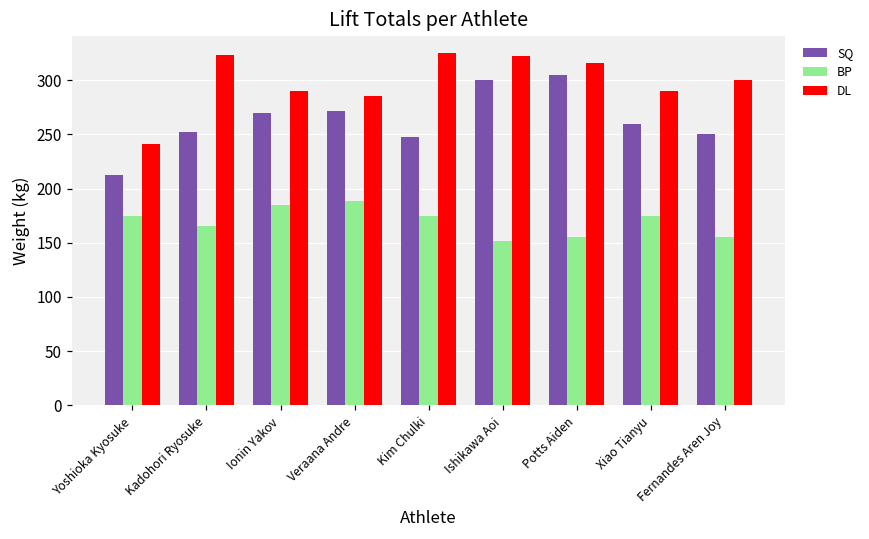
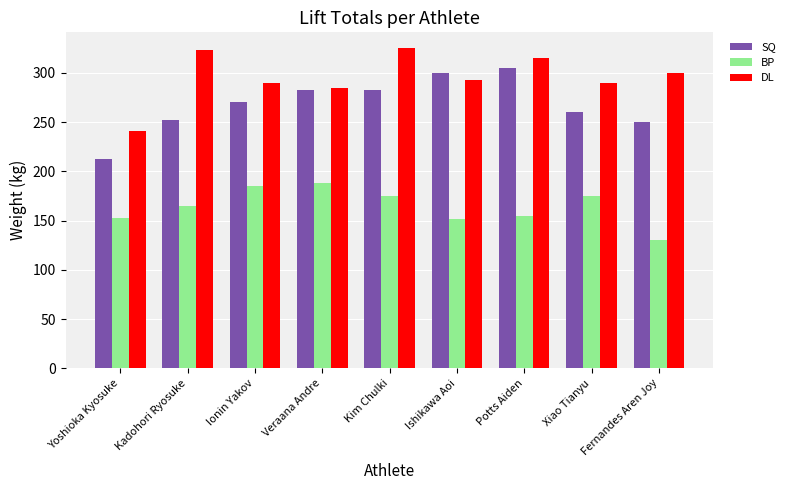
  {
    "SQ": {
      "Yoshioka Kyosuke": 210,
      "Kadohori Ryosuke": 250,
      "Ionin Yakov": 270,
-     "Veraana Andre": 270,
-     "Kim Chulki": 250,
+     "Veraana Andre": 280,
+     "Kim Chulki": 280,
      "Ishikawa Aoi": 300,
      "Potts Aiden": 300,
      "Xiao Tianyu": 260,
      "Fernandes Aren Joy": 250
    },
    "BP": {
-     "Yoshioka Kyosuke": 170,
+     "Yoshioka Kyosuke": 150,
      "Kadohori Ryosuke": 170,
      "Ionin Yakov": 190,
      "Veraana Andre": 190,
      "Kim Chulki": 180,
      "Ishikawa Aoi": 150,
      "Potts Aiden": 160,
      "Xiao Tianyu": 170,
-     "Fernandes Aren Joy": 160
+     "Fernandes Aren Joy": 130
    },
    "DL": {
      "Yoshioka Kyosuke": 240,
      "Kadohori Ryosuke": 320,
      "Ionin Yakov": 290,
      "Veraana Andre": 290,
      "Kim Chulki": 330,
-     "Ishikawa Aoi": 320,
+     "Ishikawa Aoi": 290,
      "Potts Aiden": 320,
      "Xiao Tianyu": 290,
      "Fernandes Aren Joy": 300
    }
  }
